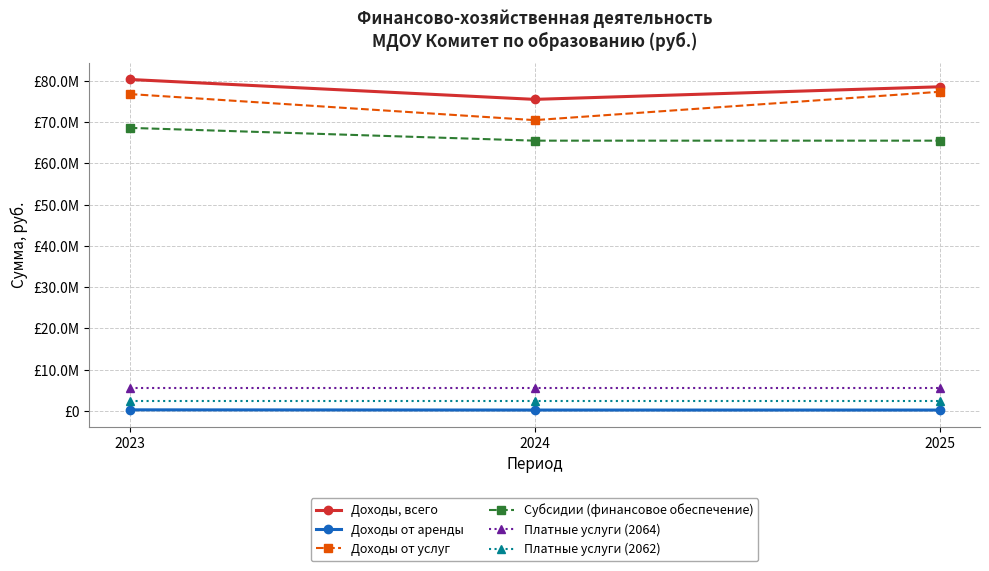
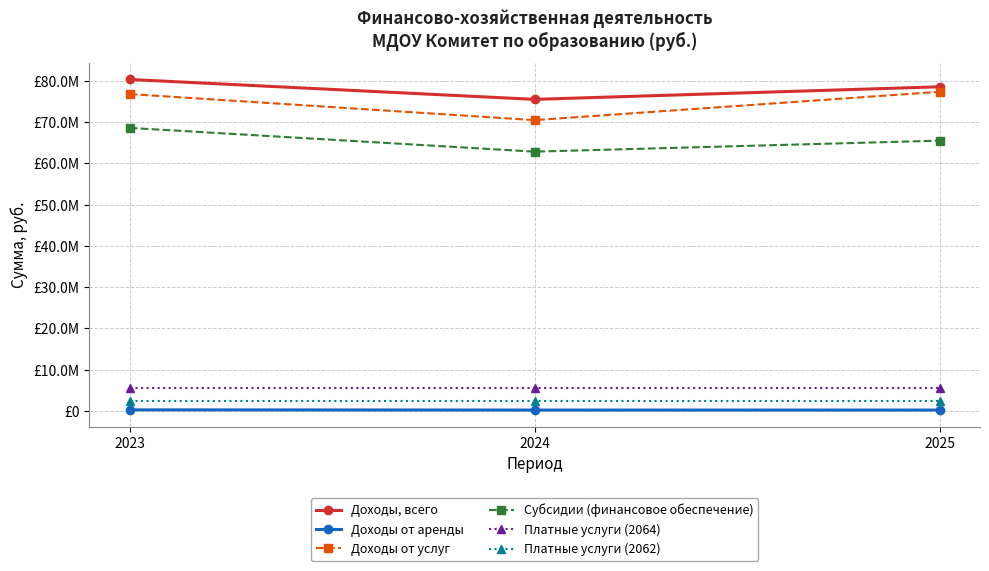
  {
    "Доходы, всего": {
      "2023": "£80000000",
      "2024": "£76000000",
      "2025": "£79000000"
    },
    "Доходы от аренды": {
      "2023": "£0",
      "2024": "£0",
      "2025": "£0"
    },
    "Доходы от услуг": {
      "2023": "£77000000",
      "2024": "£70000000",
      "2025": "£77000000"
    },
    "Субсидии (финансовое обеспечение)": {
      "2023": "£69000000",
-     "2024": "£66000000",
+     "2024": "£63000000",
      "2025": "£66000000"
    },
    "Платные услуги (2064)": {
      "2023": "£6000000",
      "2024": "£6000000",
      "2025": "£6000000"
    },
    "Платные услуги (2062)": {
      "2023": "£2000000",
      "2024": "£2000000",
      "2025": "£2000000"
    }
  }
